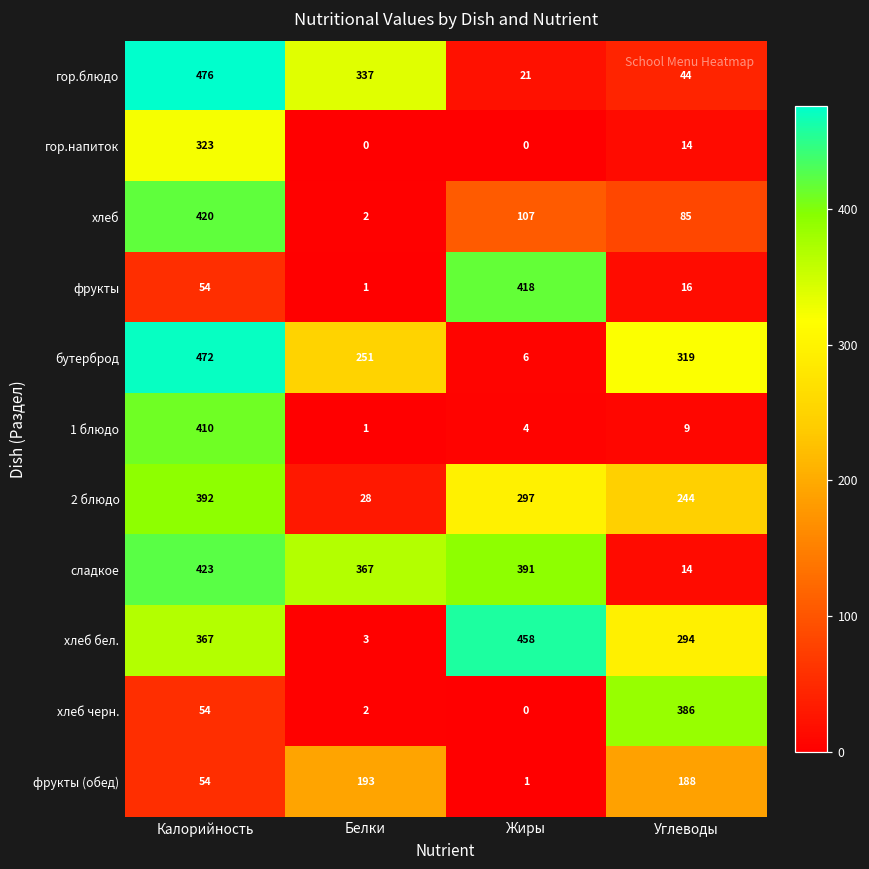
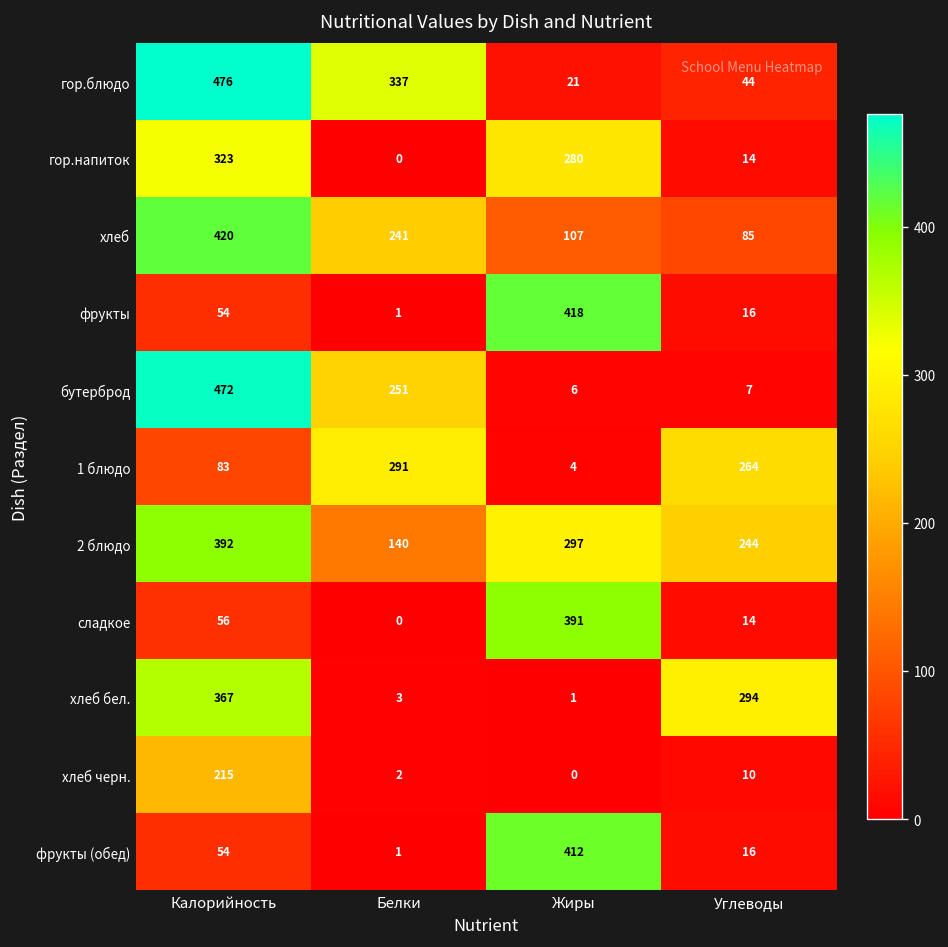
  {
    "гор.блюдо": {
      "Калорийность": 476,
      "Белки": 337,
      "Жиры": 21
    },
    "гор.напиток": {
      "Калорийность": 323,
      "Белки": 0,
-     "Жиры": 0,
+     "Жиры": 280,
      "Углеводы": 14
    },
    "хлеб": {
      "Калорийность": 420,
-     "Белки": 2,
+     "Белки": 241,
      "Жиры": 107,
      "Углеводы": 85
    },
    "фрукты": {
      "Калорийность": 54,
      "Белки": 1,
      "Жиры": 418,
      "Углеводы": 16
    },
    "бутерброд": {
      "Калорийность": 472,
      "Белки": 251,
      "Жиры": 6,
-     "Углеводы": 319
+     "Углеводы": 7
    },
    "1 блюдо": {
-     "Калорийность": 410,
-     "Белки": 1,
+     "Калорийность": 83,
+     "Белки": 291,
      "Жиры": 4,
-     "Углеводы": 9
+     "Углеводы": 264
    },
    "2 блюдо": {
      "Калорийность": 392,
-     "Белки": 28,
+     "Белки": 140,
      "Жиры": 297,
      "Углеводы": 244
    },
    "сладкое": {
-     "Калорийность": 423,
-     "Белки": 367,
+     "Калорийность": 56,
+     "Белки": 0,
      "Жиры": 391,
      "Углеводы": 14
    },
    "хлеб бел.": {
      "Калорийность": 367,
      "Белки": 3,
-     "Жиры": 458,
+     "Жиры": 1,
      "Углеводы": 294
    },
    "хлеб черн.": {
-     "Калорийность": 54,
+     "Калорийность": 215,
      "Белки": 2,
      "Жиры": 0,
-     "Углеводы": 386
+     "Углеводы": 10
    },
    "фрукты (обед)": {
      "Калорийность": 54,
-     "Белки": 193,
-     "Жиры": 1,
-     "Углеводы": 188
+     "Белки": 1,
+     "Жиры": 412,
+     "Углеводы": 16
    }
  }
